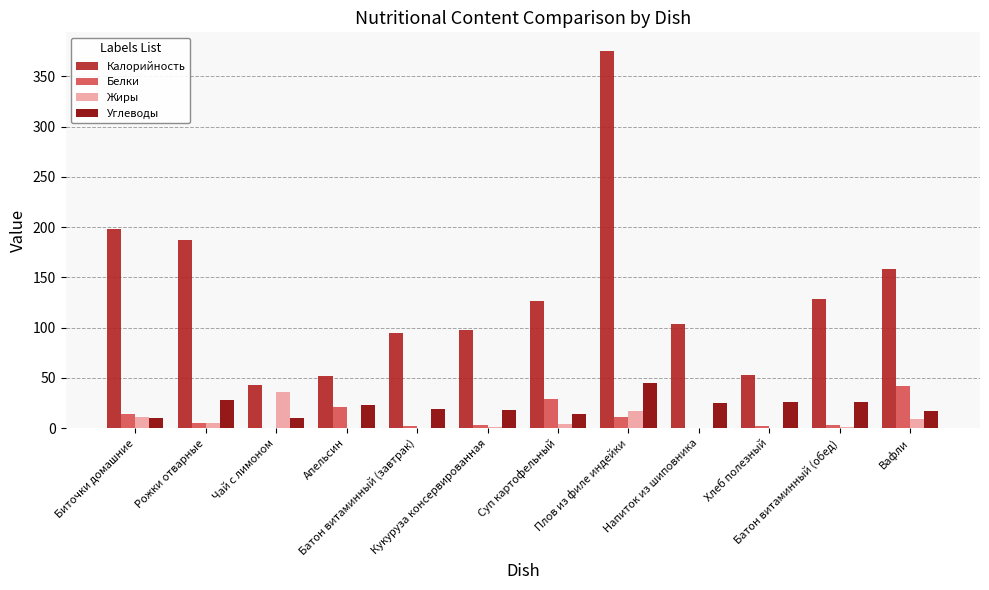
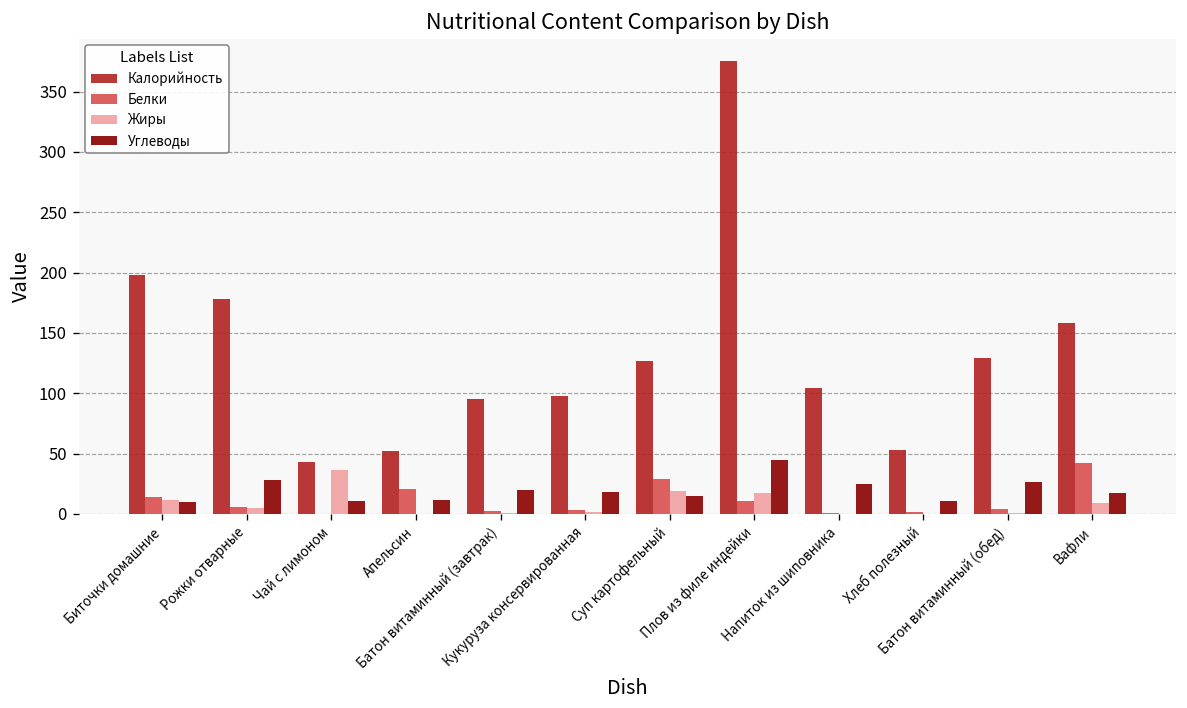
  {
    "Калорийность": {
      "Биточки домашние": 198,
-     "Рожки отварные": 187,
+     "Рожки отварные": 178,
      "Чай с лимоном": 43,
      "Апельсин": 52,
      "Батон витаминный (завтрак)": 95,
      "Кукуруза консервированная": 98,
      "Суп картофельный": 127,
      "Плов из филе индейки": 375,
      "Напиток из шиповника": 104,
      "Хлеб полезный": 53,
      "Батон витаминный (обед)": 129,
      "Вафли": 158
    },
    "Белки": {
      "Биточки домашние": 14,
      "Рожки отварные": 5,
      "Апельсин": 21,
      "Батон витаминный (завтрак)": 3,
      "Кукуруза консервированная": 3,
      "Суп картофельный": 29,
      "Плов из филе индейки": 11,
      "Батон витаминный (обед)": 4,
      "Вафли": 42
    },
    "Жиры": {
      "Биточки домашние": 11,
      "Рожки отварные": 5,
      "Чай с лимоном": 36,
-     "Суп картофельный": 4,
+     "Суп картофельный": 19,
      "Плов из филе индейки": 17,
      "Вафли": 9
    },
    "Углеводы": {
      "Биточки домашние": 10,
      "Рожки отварные": 28,
      "Чай с лимоном": 10,
-     "Апельсин": 23,
+     "Апельсин": 11,
      "Батон витаминный (завтрак)": 19,
      "Кукуруза консервированная": 18,
      "Суп картофельный": 15,
      "Плов из филе индейки": 45,
      "Напиток из шиповника": 25,
-     "Хлеб полезный": 26,
+     "Хлеб полезный": 11,
      "Батон витаминный (обед)": 26,
      "Вафли": 17
    }
  }
